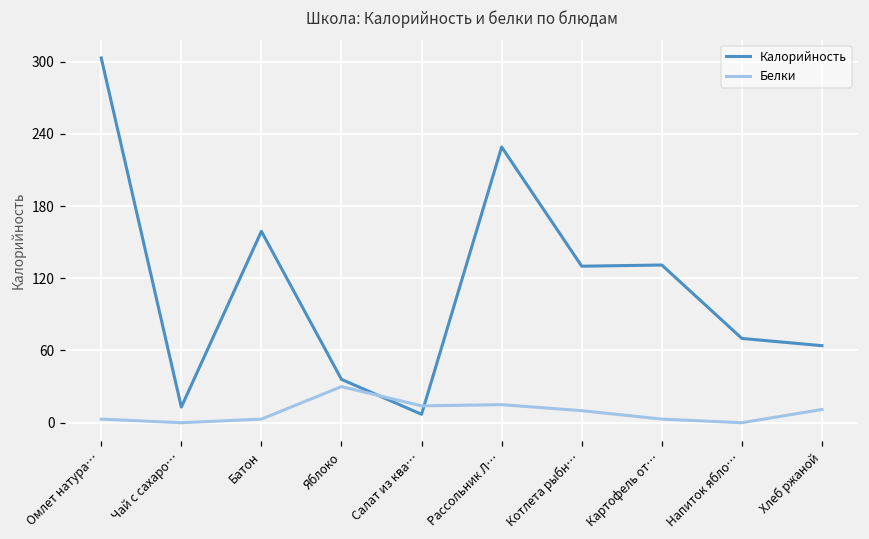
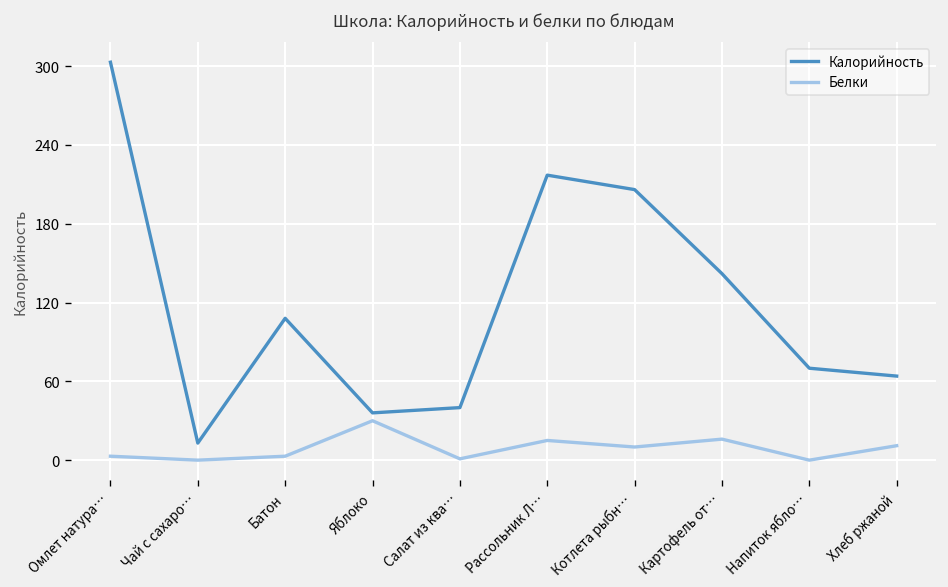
  {
    "Калорийность": {
      "Омлет натура…": 303,
      "Чай с сахаро…": 13,
-     "Батон": 159,
+     "Батон": 108,
      "Яблоко": 36,
-     "Салат из ква…": 7,
-     "Рассольник Л…": 229,
-     "Котлета рыбн…": 130,
-     "Картофель от…": 131,
+     "Салат из ква…": 40,
+     "Рассольник Л…": 217,
+     "Котлета рыбн…": 206,
+     "Картофель от…": 142,
      "Напиток ябло…": 70,
      "Хлеб ржаной": 64
    },
    "Белки": {
      "Омлет натура…": 3,
      "Чай с сахаро…": 0,
      "Батон": 3,
      "Яблоко": 30,
-     "Салат из ква…": 14,
+     "Салат из ква…": 1,
      "Рассольник Л…": 15,
      "Котлета рыбн…": 10,
-     "Картофель от…": 3,
+     "Картофель от…": 16,
      "Напиток ябло…": 0,
      "Хлеб ржаной": 11
    }
  }
